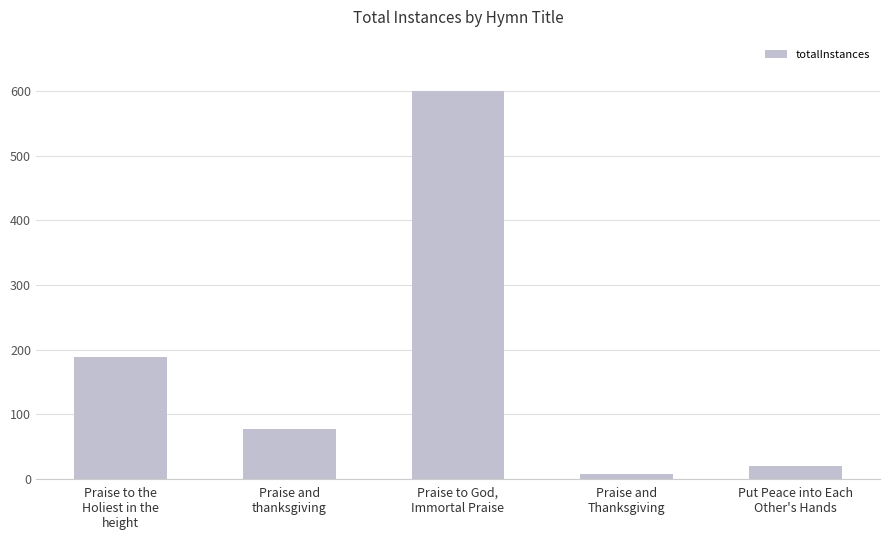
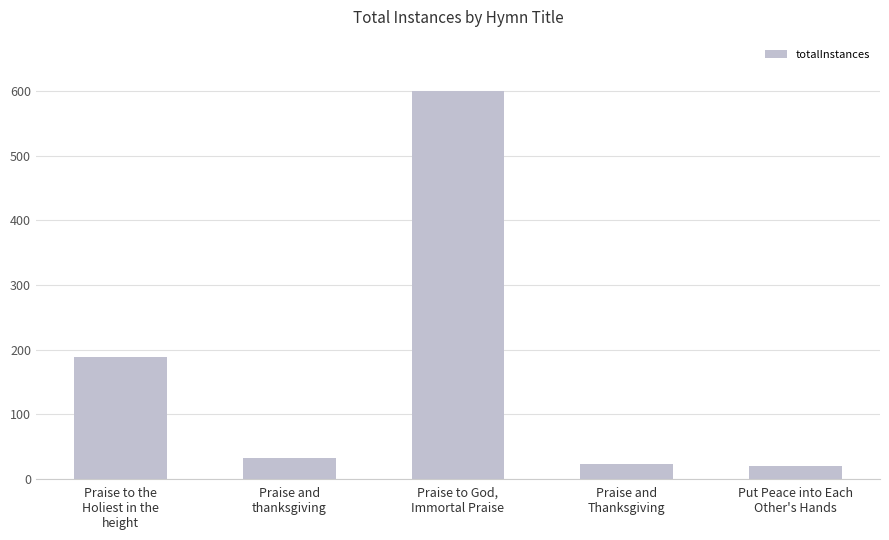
  {
    "Praise to the Holiest in the height": 190,
-   "Praise and thanksgiving": 80,
+   "Praise and thanksgiving": 30,
    "Praise to God, Immortal Praise": 600,
-   "Praise and Thanksgiving": 10,
+   "Praise and Thanksgiving": 20,
    "Put Peace into Each Other's Hands": 20
  }
